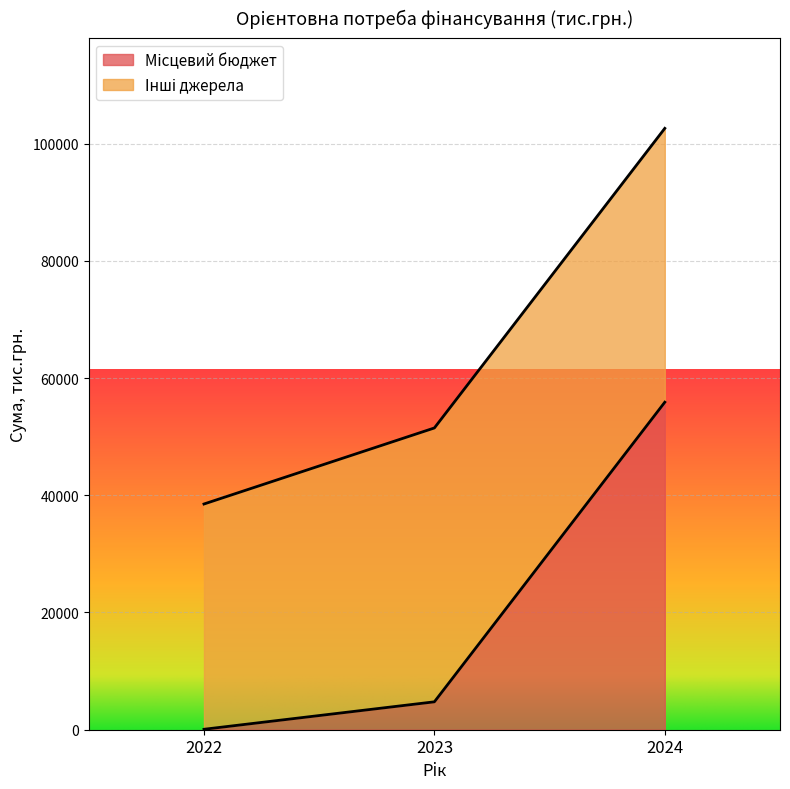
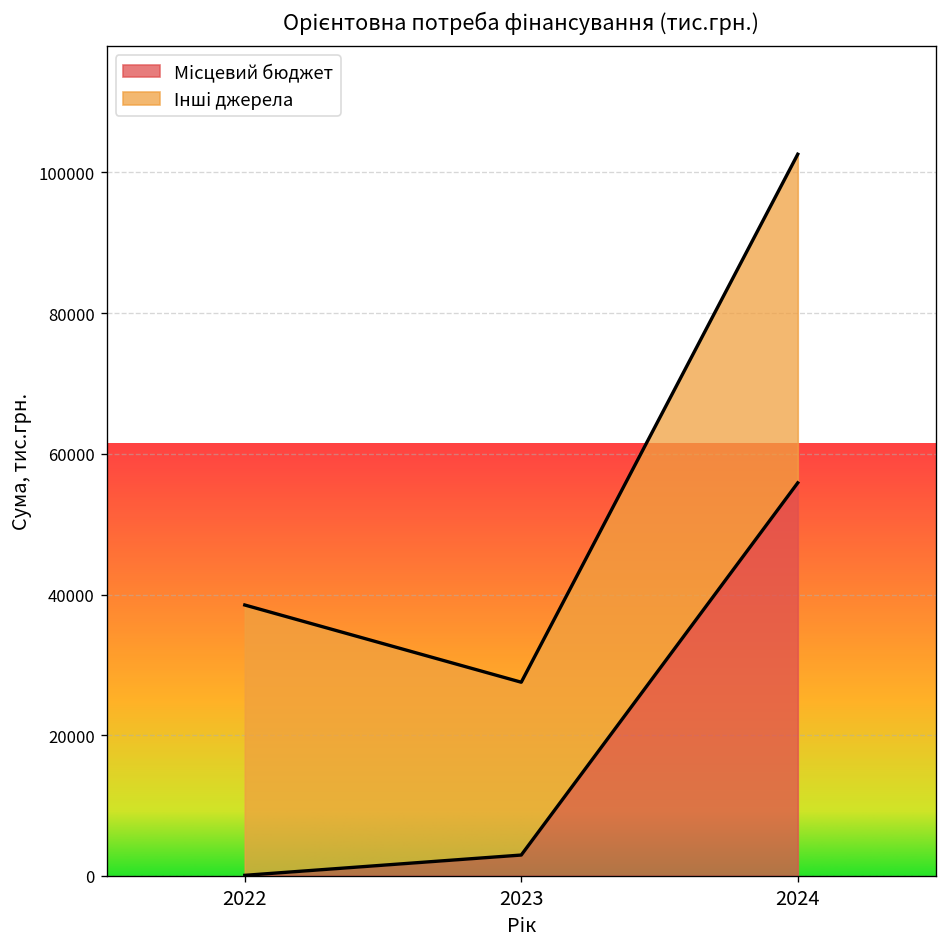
  {
    "Місцевий бюджет": {
      "2022": 0,
-     "2023": 5000,
+     "2023": 3000,
      "2024": 56000
    },
    "Інші джерела": {
      "2022": 38000,
-     "2023": 47000,
+     "2023": 25000,
      "2024": 47000
    }
  }
